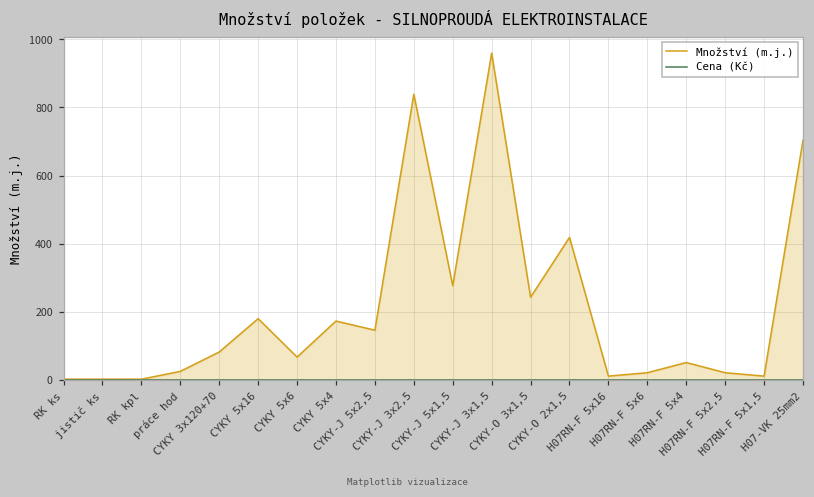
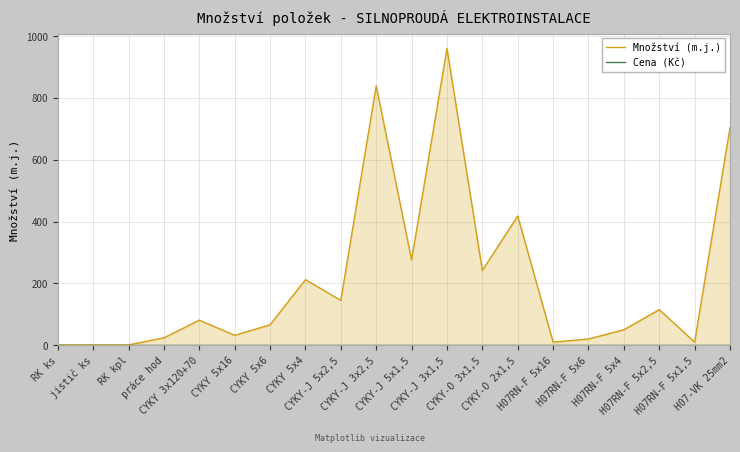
  {
    "Množství (m.j.)": {
      "práce hod": 20,
      "CYKY 3x120+70": 80,
-     "CYKY 5x16": 180,
+     "CYKY 5x16": 30,
      "CYKY 5x6": 70,
-     "CYKY 5x4": 170,
+     "CYKY 5x4": 210,
      "CYKY-J 5x2,5": 150,
      "CYKY-J 3x2,5": 840,
      "CYKY-J 5x1,5": 280,
      "CYKY-J 3x1,5": 960,
      "CYKY-O 3x1,5": 240,
      "CYKY-O 2x1,5": 420,
      "H07RN-F 5x16": 10,
      "H07RN-F 5x6": 20,
      "H07RN-F 5x4": 50,
-     "H07RN-F 5x2,5": 20,
+     "H07RN-F 5x2,5": 120,
      "H07RN-F 5x1,5": 10,
      "H07-VK 25mm2": 700
    },
    "Cena (Kč)": {
      "práce hod": 0,
      "CYKY 3x120+70": 0,
      "CYKY 5x16": 0,
      "CYKY 5x6": 0,
      "CYKY 5x4": 0,
      "CYKY-J 5x2,5": 0,
      "CYKY-J 3x2,5": 0,
      "CYKY-J 5x1,5": 0,
      "CYKY-J 3x1,5": 0,
      "CYKY-O 3x1,5": 0,
      "CYKY-O 2x1,5": 0,
      "H07RN-F 5x16": 0,
      "H07RN-F 5x6": 0,
      "H07RN-F 5x4": 0,
      "H07RN-F 5x2,5": 0,
      "H07RN-F 5x1,5": 0,
      "H07-VK 25mm2": 0
    }
  }
